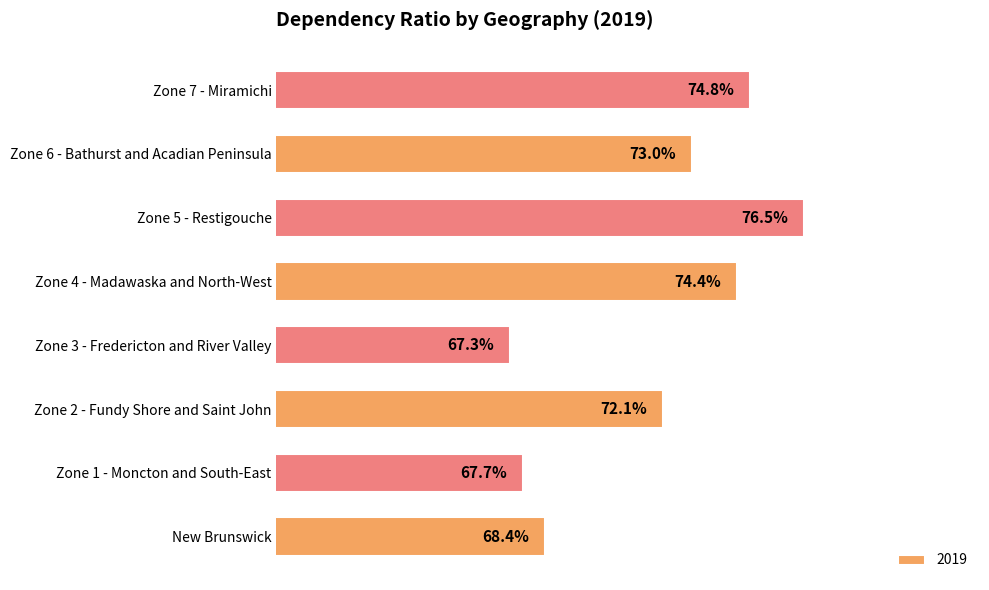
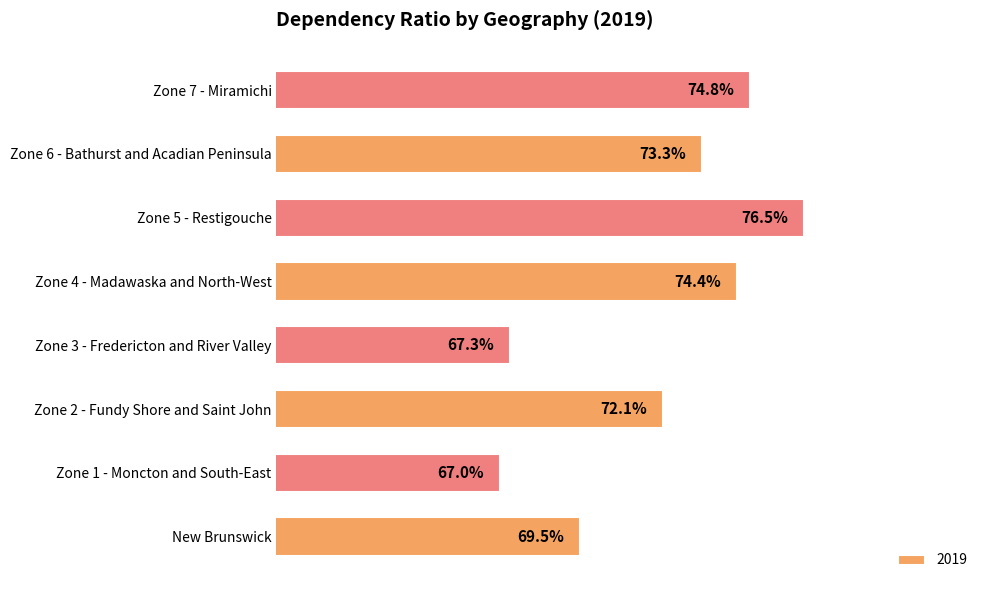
  {
    "Zone 7 - Miramichi": "74.8%",
-   "Zone 6 - Bathurst and Acadian Peninsula": "73.0%",
+   "Zone 6 - Bathurst and Acadian Peninsula": "73.3%",
    "Zone 5 - Restigouche": "76.5%",
    "Zone 4 - Madawaska and North-West": "74.4%",
    "Zone 3 - Fredericton and River Valley": "67.3%",
    "Zone 2 - Fundy Shore and Saint John": "72.1%",
-   "Zone 1 - Moncton and South-East": "67.7%",
-   "New Brunswick": "68.4%"
+   "Zone 1 - Moncton and South-East": "67.0%",
+   "New Brunswick": "69.5%"
  }
